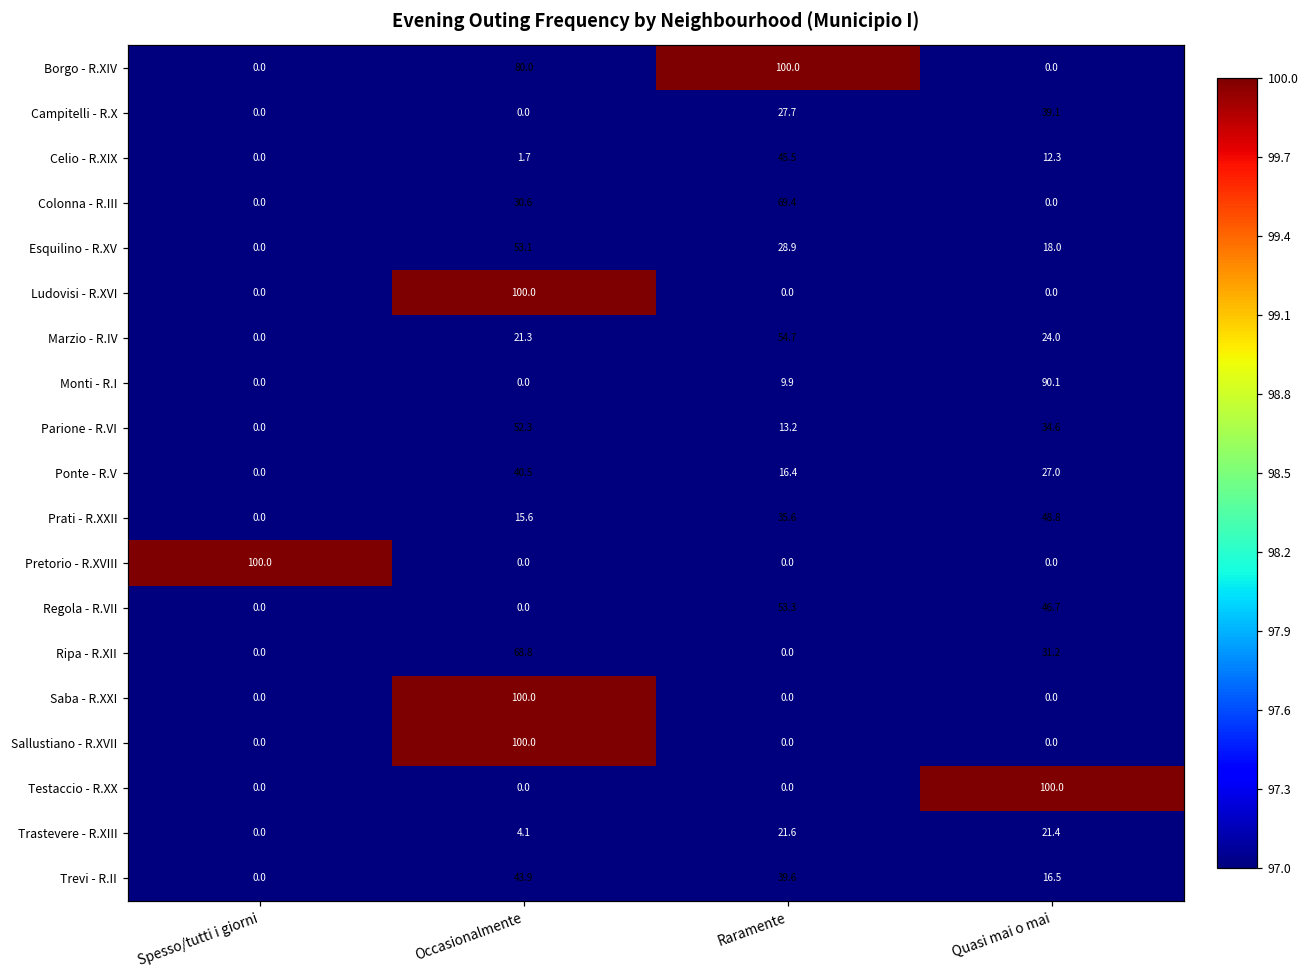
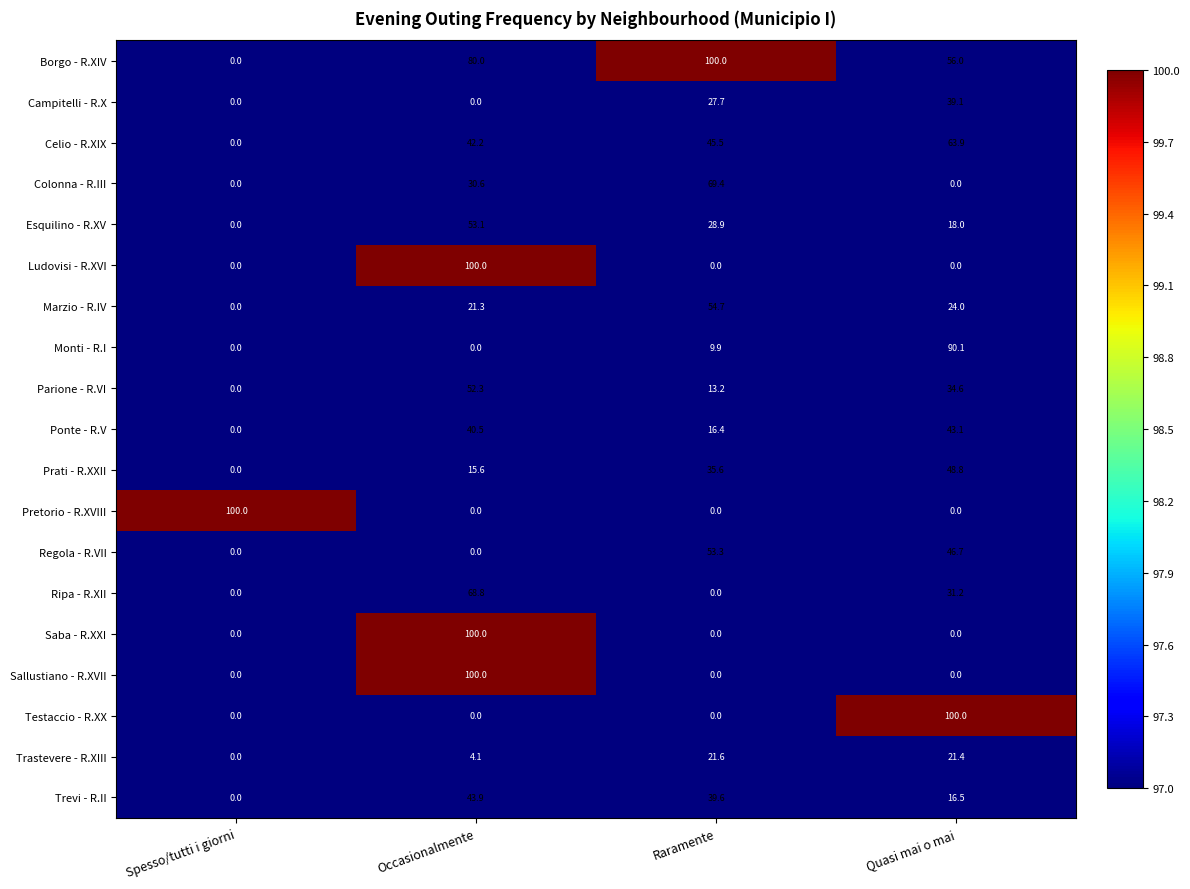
  {
    "Borgo - R.XIV": {
      "Spesso/tutti i giorni": 0.0,
      "Occasionalmente": 80.0,
      "Raramente": 100.0,
-     "Quasi mai o mai": 0.0
+     "Quasi mai o mai": 56.0
    },
    "Campitelli - R.X": {
      "Spesso/tutti i giorni": 0.0,
      "Occasionalmente": 0.0,
      "Raramente": 27.7,
      "Quasi mai o mai": 39.1
    },
    "Celio - R.XIX": {
      "Spesso/tutti i giorni": 0.0,
-     "Occasionalmente": 1.7,
+     "Occasionalmente": 42.2,
      "Raramente": 45.5,
-     "Quasi mai o mai": 12.3
+     "Quasi mai o mai": 63.9
    },
    "Colonna - R.III": {
      "Spesso/tutti i giorni": 0.0,
      "Occasionalmente": 30.6,
      "Raramente": 69.4,
      "Quasi mai o mai": 0.0
    },
    "Esquilino - R.XV": {
      "Spesso/tutti i giorni": 0.0,
      "Occasionalmente": 53.1,
      "Raramente": 28.9,
      "Quasi mai o mai": 18.0
    },
    "Ludovisi - R.XVI": {
      "Spesso/tutti i giorni": 0.0,
      "Occasionalmente": 100.0,
      "Raramente": 0.0,
      "Quasi mai o mai": 0.0
    },
    "Marzio - R.IV": {
      "Spesso/tutti i giorni": 0.0,
      "Occasionalmente": 21.3,
      "Raramente": 54.7,
      "Quasi mai o mai": 24.0
    },
    "Monti - R.I": {
      "Spesso/tutti i giorni": 0.0,
      "Occasionalmente": 0.0,
      "Raramente": 9.9,
      "Quasi mai o mai": 90.1
    },
    "Parione - R.VI": {
      "Spesso/tutti i giorni": 0.0,
      "Occasionalmente": 52.3,
      "Raramente": 13.2,
      "Quasi mai o mai": 34.6
    },
    "Ponte - R.V": {
      "Spesso/tutti i giorni": 0.0,
      "Occasionalmente": 40.5,
      "Raramente": 16.4,
-     "Quasi mai o mai": 27.0
+     "Quasi mai o mai": 43.1
    },
    "Prati - R.XXII": {
      "Spesso/tutti i giorni": 0.0,
      "Occasionalmente": 15.6,
      "Raramente": 35.6,
      "Quasi mai o mai": 48.8
    },
    "Pretorio - R.XVIII": {
      "Spesso/tutti i giorni": 100.0,
      "Occasionalmente": 0.0,
      "Raramente": 0.0,
      "Quasi mai o mai": 0.0
    },
    "Regola - R.VII": {
      "Spesso/tutti i giorni": 0.0,
      "Occasionalmente": 0.0,
      "Raramente": 53.3,
      "Quasi mai o mai": 46.7
    },
    "Ripa - R.XII": {
      "Spesso/tutti i giorni": 0.0,
      "Occasionalmente": 68.8,
      "Raramente": 0.0,
      "Quasi mai o mai": 31.2
    },
    "Saba - R.XXI": {
      "Spesso/tutti i giorni": 0.0,
      "Occasionalmente": 100.0,
      "Raramente": 0.0,
      "Quasi mai o mai": 0.0
    },
    "Sallustiano - R.XVII": {
      "Spesso/tutti i giorni": 0.0,
      "Occasionalmente": 100.0,
      "Raramente": 0.0,
      "Quasi mai o mai": 0.0
    },
    "Testaccio - R.XX": {
      "Spesso/tutti i giorni": 0.0,
      "Occasionalmente": 0.0,
      "Raramente": 0.0,
      "Quasi mai o mai": 100.0
    },
    "Trastevere - R.XIII": {
      "Spesso/tutti i giorni": 0.0,
      "Occasionalmente": 4.1,
      "Raramente": 21.6,
      "Quasi mai o mai": 21.4
    },
    "Trevi - R.II": {
      "Spesso/tutti i giorni": 0.0,
      "Occasionalmente": 43.9,
      "Raramente": 39.6,
      "Quasi mai o mai": 16.5
    }
  }
